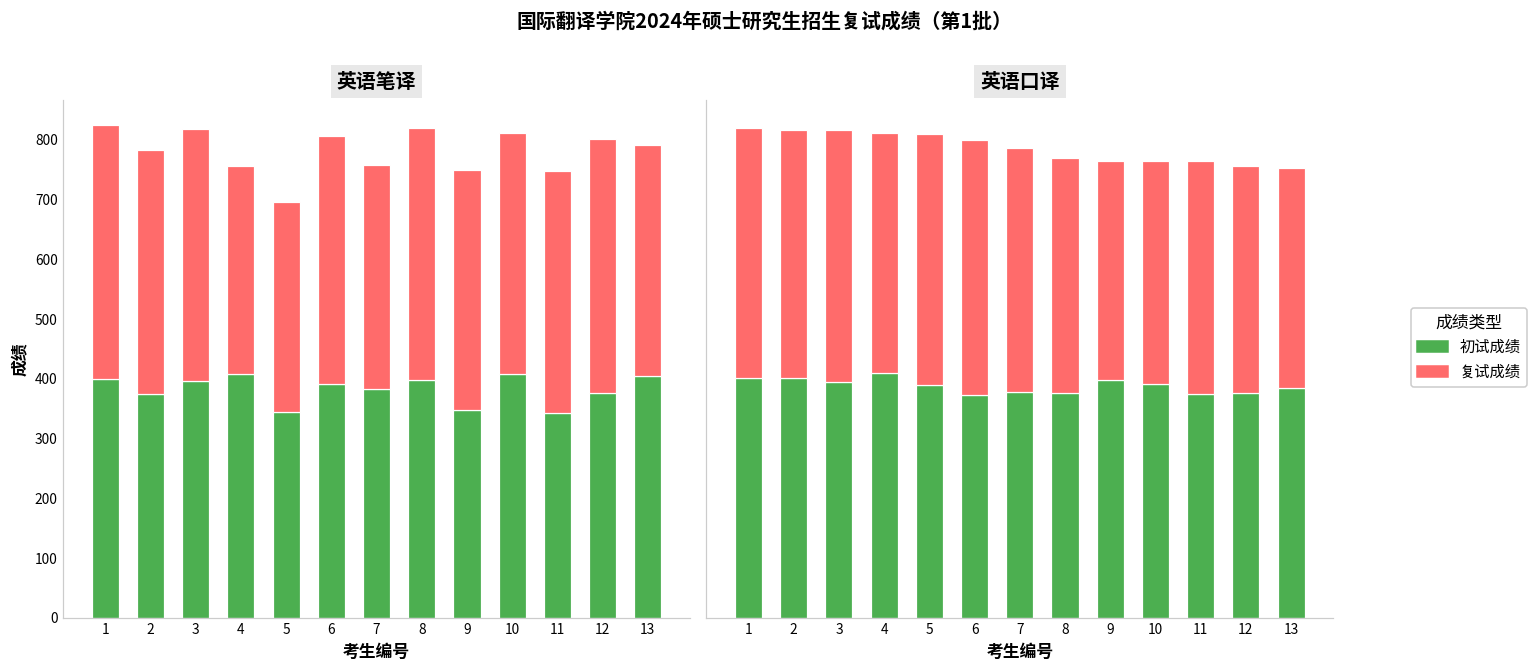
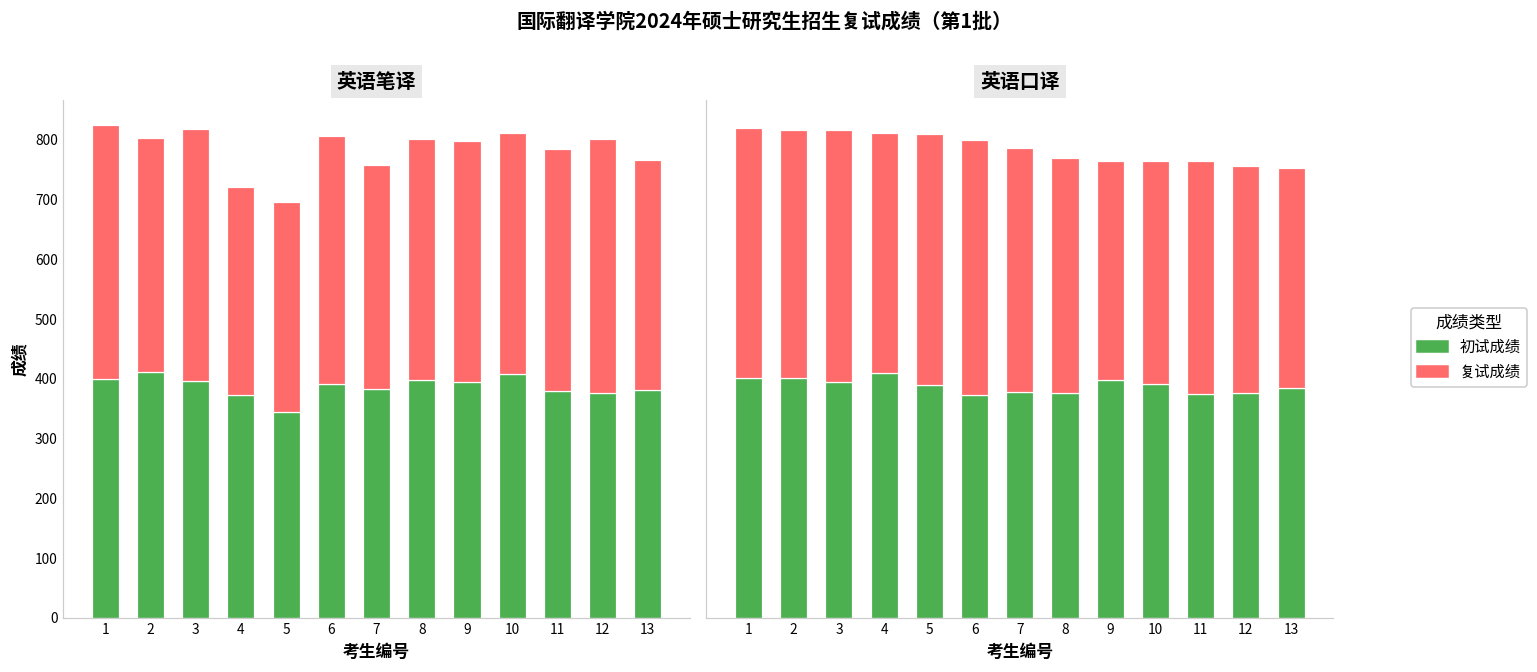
  {
    "英语笔译": {
      "初试成绩": {
        "1": 400,
-       "2": 370,
+       "2": 410,
        "3": 400,
-       "4": 410,
+       "4": 370,
        "5": 350,
        "6": 390,
        "7": 380,
        "8": 400,
-       "9": 350,
+       "9": 400,
        "10": 410,
-       "11": 340,
+       "11": 380,
        "12": 380,
-       "13": 410
+       "13": 380
      },
      "复试成绩": {
        "1": 430,
-       "2": 410,
+       "2": 390,
        "3": 420,
        "4": 350,
        "5": 350,
        "6": 410,
        "7": 370,
-       "8": 420,
+       "8": 400,
        "9": 400,
        "10": 400,
        "11": 410,
        "12": 430,
        "13": 390
      }
    }
  }
